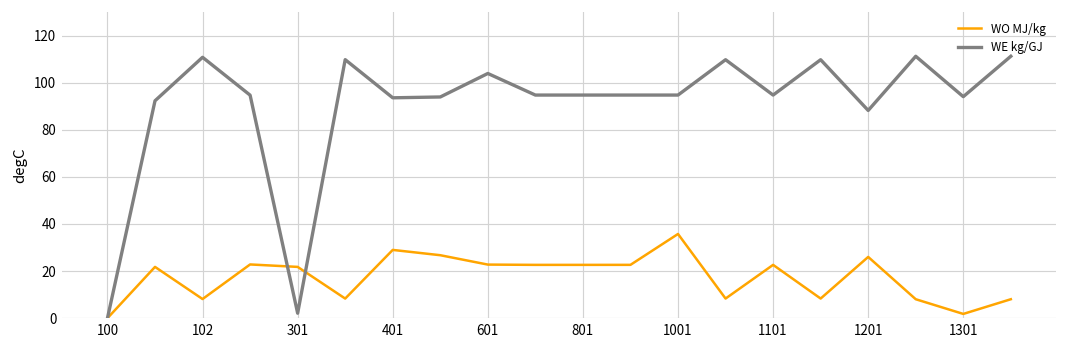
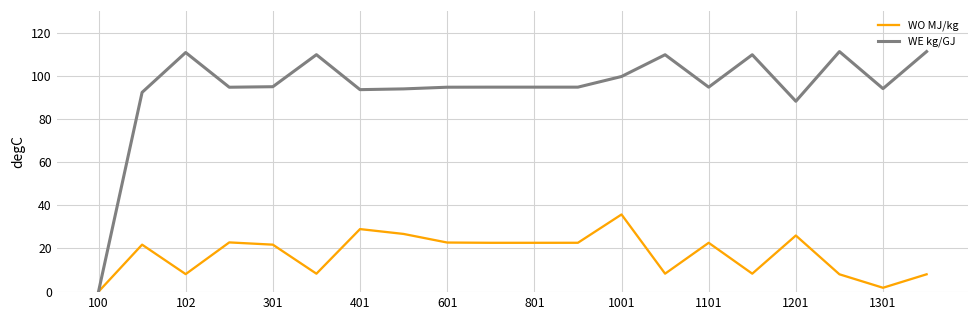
  {
    "WO MJ/kg": {
      "102": 8,
      "301": 22,
      "401": 29,
      "601": 23,
      "801": 23,
      "1001": 36,
      "1101": 23,
      "1201": 26,
      "1301": 2
    },
    "WE kg/GJ": {
      "102": 111,
-     "301": 2,
+     "301": 95,
      "401": 94,
-     "601": 104,
+     "601": 95,
      "801": 95,
-     "1001": 95,
+     "1001": 100,
      "1101": 95,
      "1201": 88,
      "1301": 94
    }
  }
